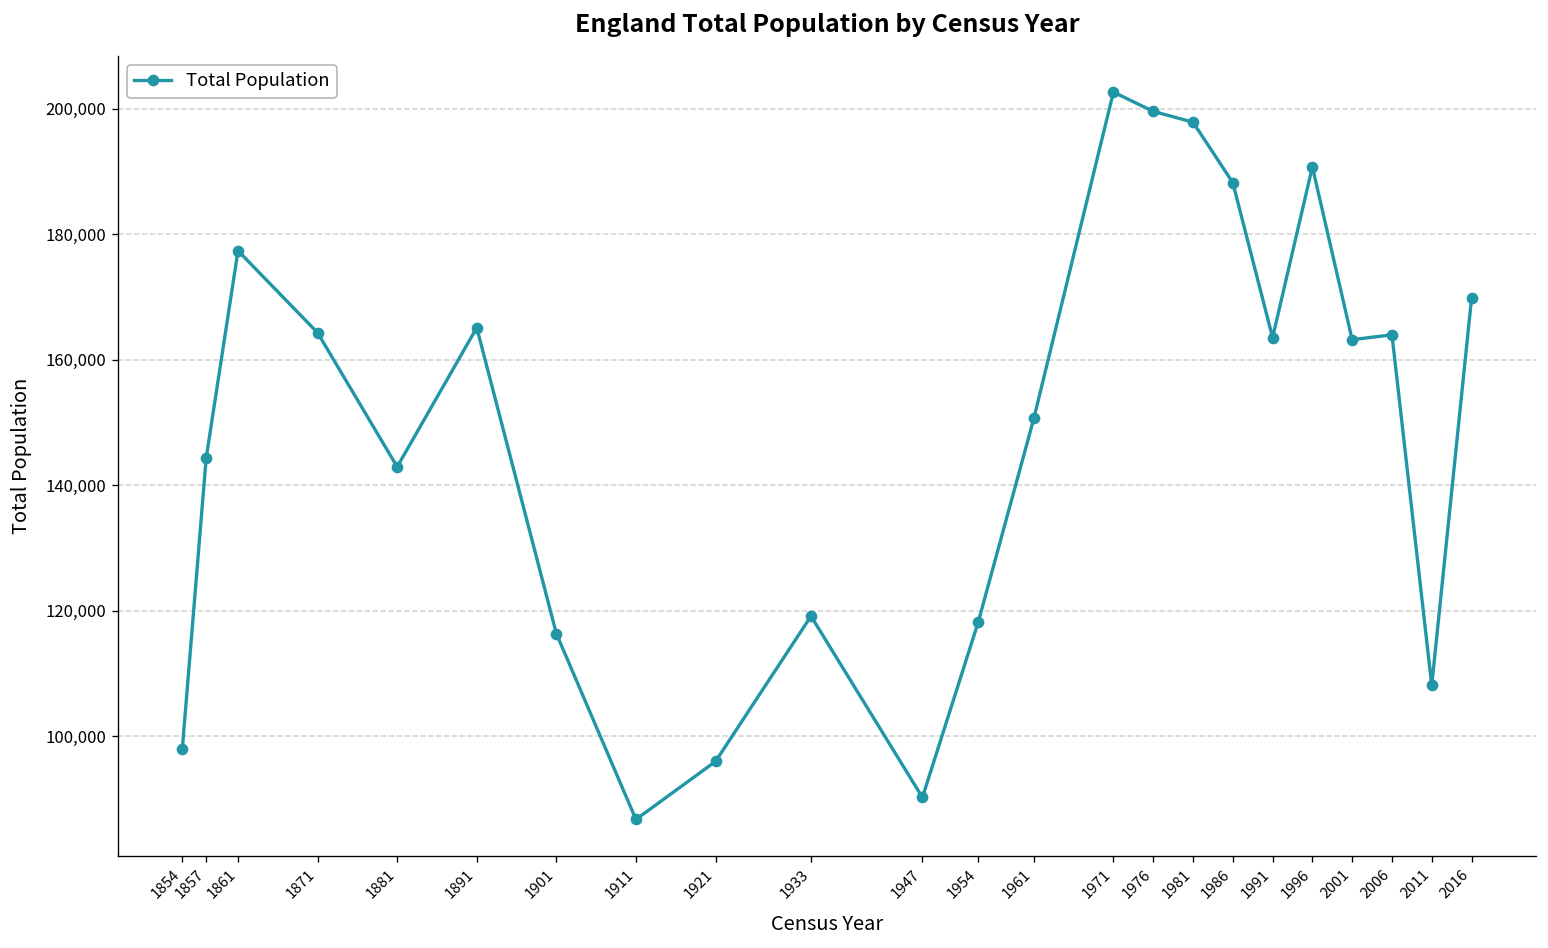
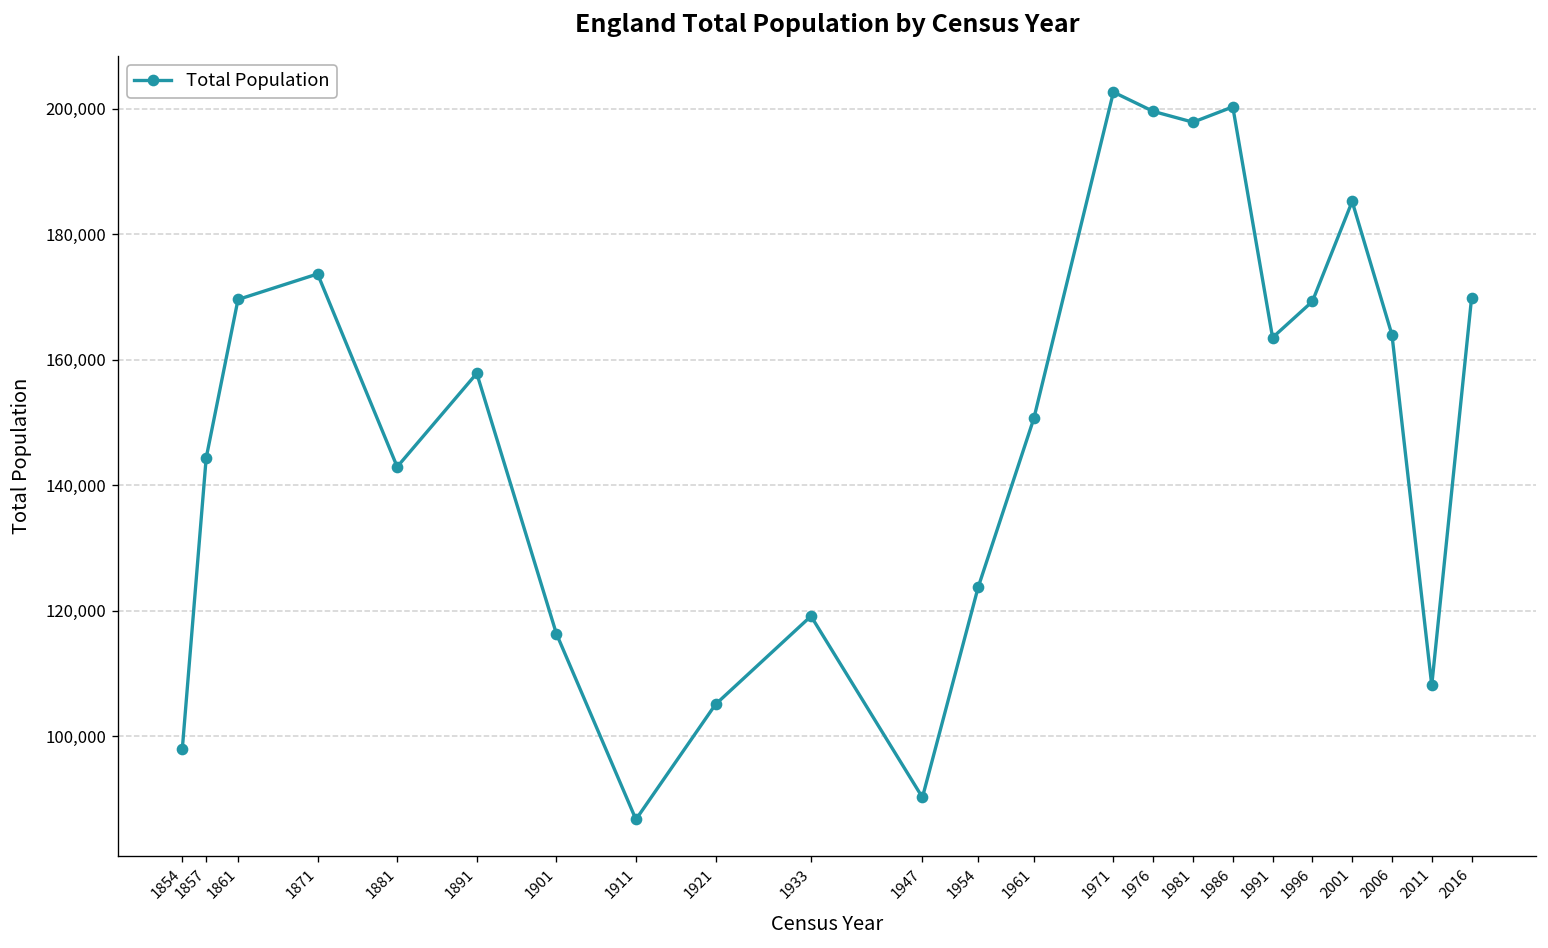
  {
    "1854": "98,000",
    "1857": "144,000",
-   "1861": "177,000",
-   "1871": "164,000",
+   "1861": "170,000",
+   "1871": "174,000",
    "1881": "143,000",
-   "1891": "165,000",
+   "1891": "158,000",
    "1901": "116,000",
    "1911": "87,000",
-   "1921": "96,000",
+   "1921": "105,000",
    "1933": "119,000",
    "1947": "90,000",
-   "1954": "118,000",
+   "1954": "124,000",
    "1961": "151,000",
    "1971": "203,000",
    "1976": "200,000",
    "1981": "198,000",
-   "1986": "188,000",
+   "1986": "200,000",
    "1991": "164,000",
-   "1996": "191,000",
-   "2001": "163,000",
+   "1996": "169,000",
+   "2001": "185,000",
    "2006": "164,000",
    "2011": "108,000",
    "2016": "170,000"
  }
